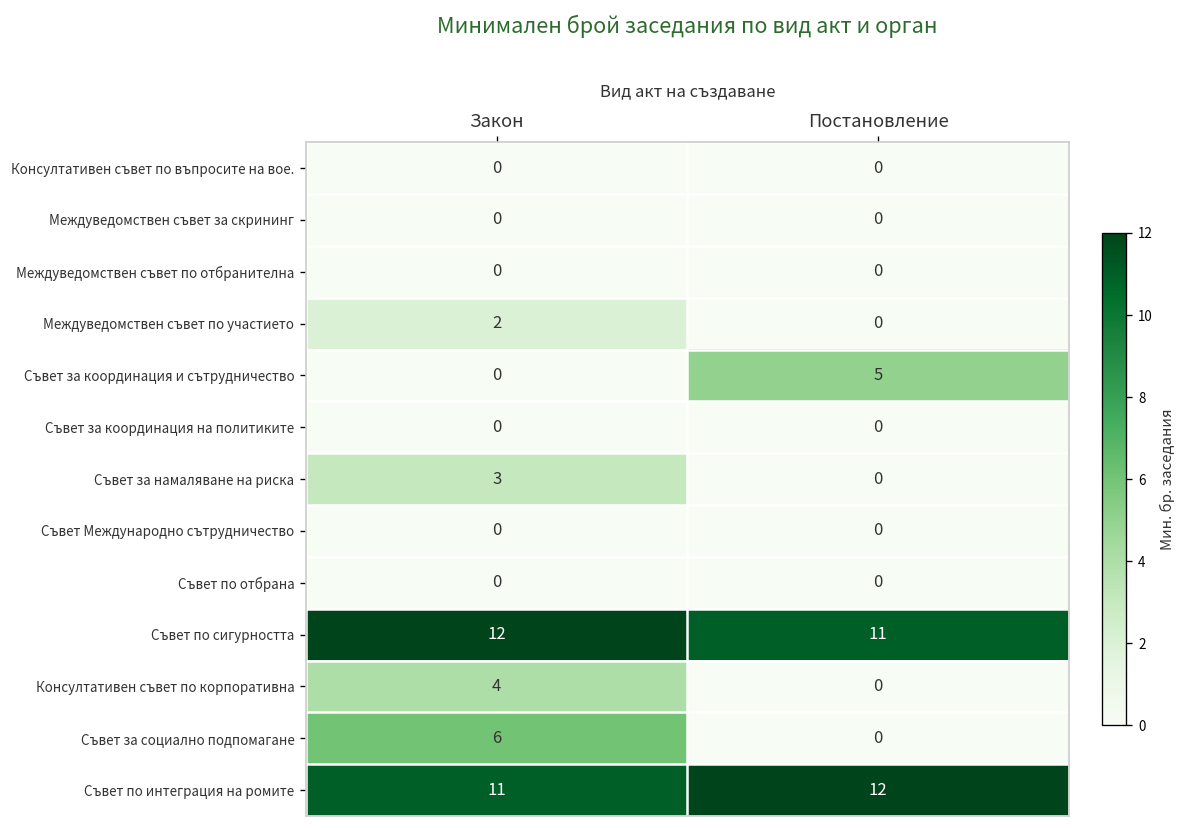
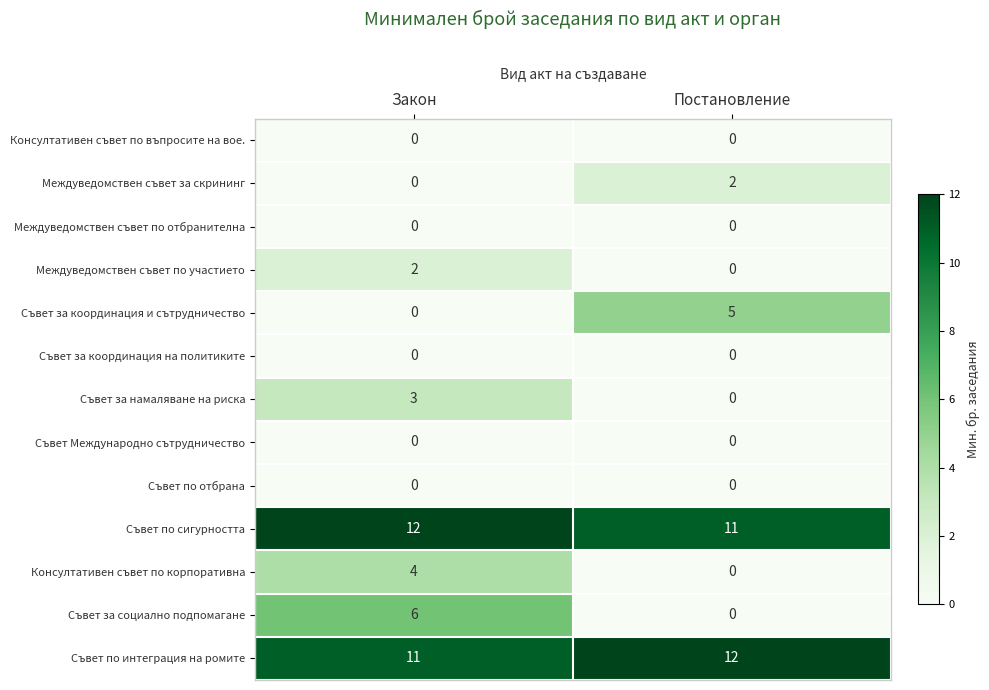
  {
    "Консултативен съвет по въпросите на вое.": {
      "Закон": 0,
      "Постановление": 0
    },
    "Междуведомствен съвет за скрининг": {
      "Закон": 0,
-     "Постановление": 0
+     "Постановление": 2
    },
    "Междуведомствен съвет по отбранителна": {
      "Закон": 0,
      "Постановление": 0
    },
    "Междуведомствен съвет по участието": {
      "Закон": 2,
      "Постановление": 0
    },
    "Съвет за координация и сътрудничество": {
      "Закон": 0,
      "Постановление": 5
    },
    "Съвет за координация на политиките": {
      "Закон": 0,
      "Постановление": 0
    },
    "Съвет за намаляване на риска": {
      "Закон": 3,
      "Постановление": 0
    },
    "Съвет Международно сътрудничество": {
      "Закон": 0,
      "Постановление": 0
    },
    "Съвет по отбрана": {
      "Закон": 0,
      "Постановление": 0
    },
    "Съвет по сигурността": {
      "Закон": 12,
      "Постановление": 11
    },
    "Консултативен съвет по корпоративна": {
      "Закон": 4,
      "Постановление": 0
    },
    "Съвет за социално подпомагане": {
      "Закон": 6,
      "Постановление": 0
    },
    "Съвет по интеграция на ромите": {
      "Закон": 11,
      "Постановление": 12
    }
  }
